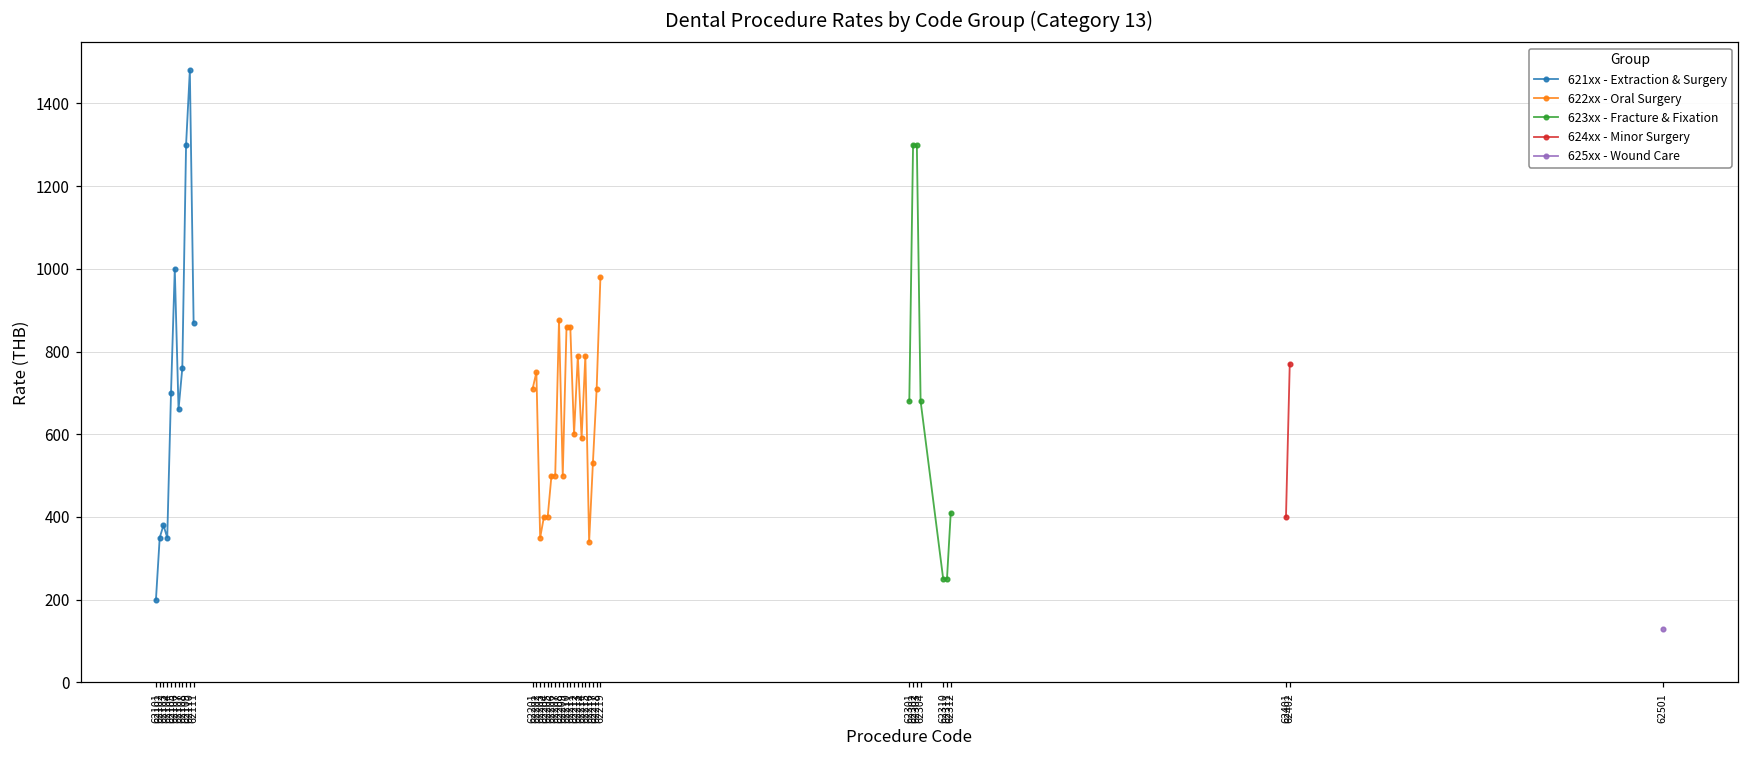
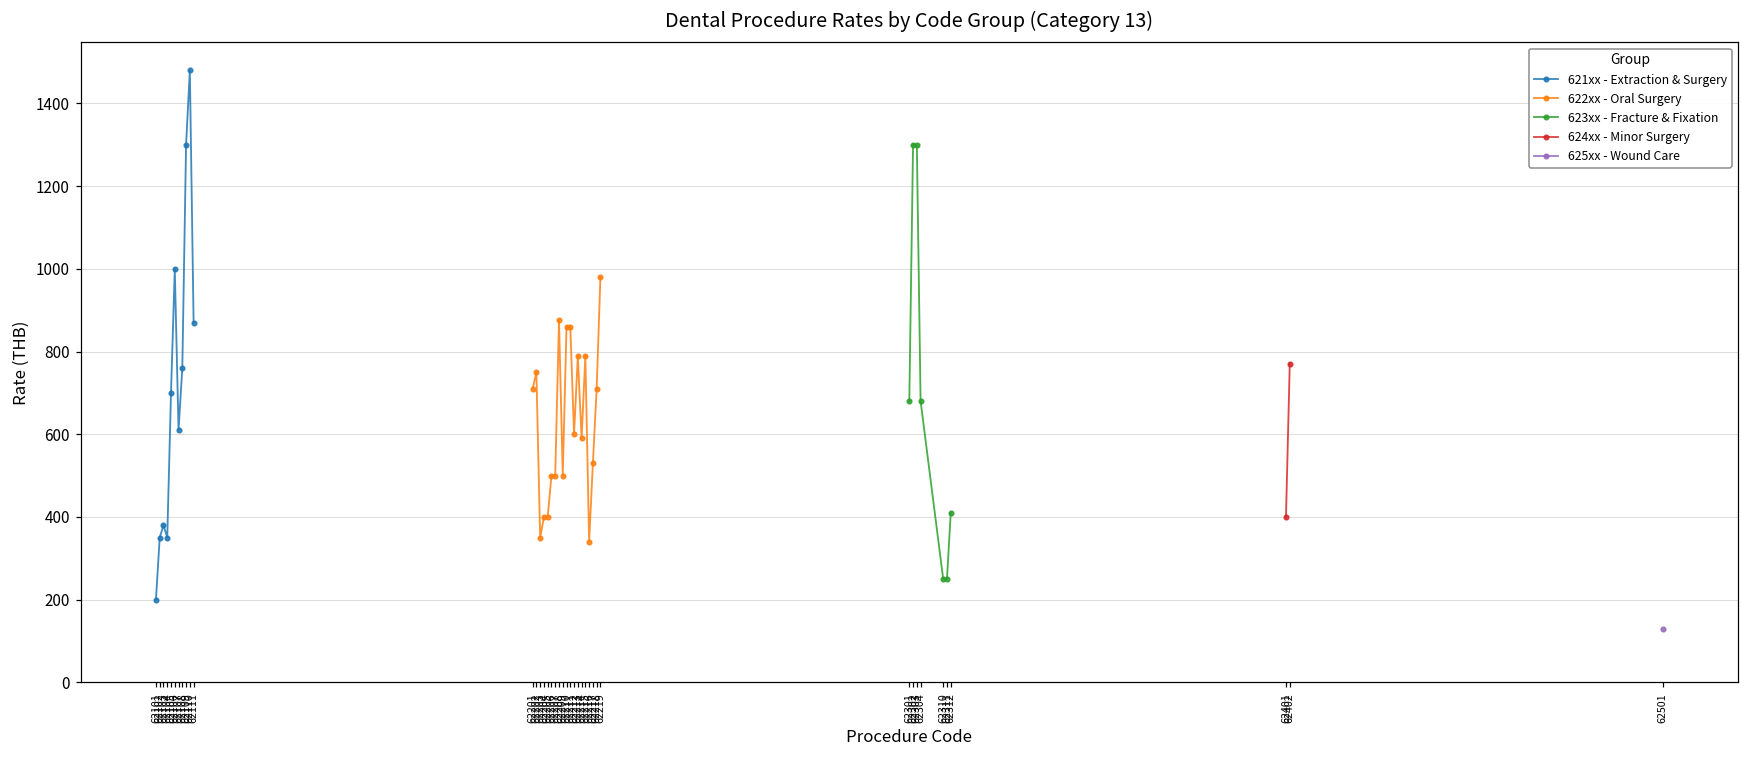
  {
    "621xx - Extraction & Surgery": {
      "62101": 200,
      "62102": 350,
      "62103": 380,
      "62104": 350,
      "62105": 700,
      "62106": 1000,
-     "62107": 660,
+     "62107": 610,
      "62108": 760,
      "62109": 1300,
      "62110": 1480,
      "62111": 870
    },
    "622xx - Oral Surgery": {
      "62201": 710,
      "62202": 750,
      "62203": 350,
      "62204": 400,
      "62205": 400,
      "62206": 500,
      "62207": 500,
      "62208": 880,
      "62209": 500,
      "62210": 860,
      "62211": 860,
      "62212": 600,
      "62213": 790,
      "62214": 590,
      "62215": 790,
      "62216": 340,
      "62217": 530,
      "62218": 710,
      "62219": 980
    },
    "623xx - Fracture & Fixation": {
      "62301": 680,
      "62302": 1300,
      "62303": 1300,
      "62304": 680,
      "62310": 250,
      "62311": 250,
      "62312": 410
    },
    "624xx - Minor Surgery": {
      "62401": 400,
      "62402": 770
    },
    "625xx - Wound Care": {
      "62501": 130
    }
  }
